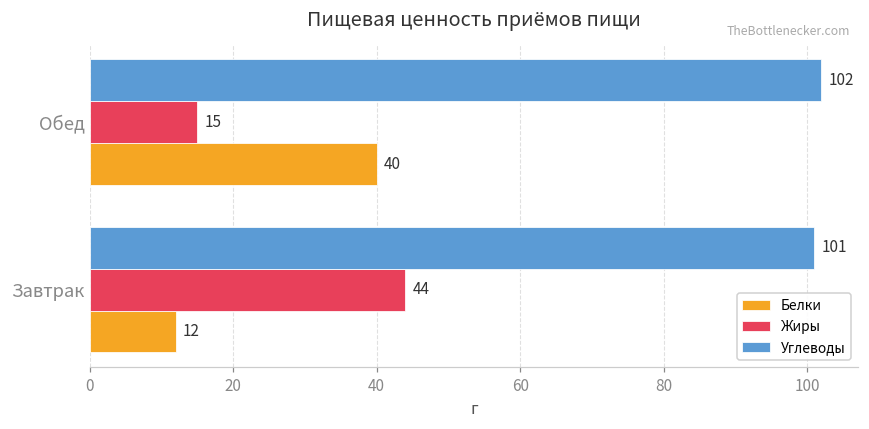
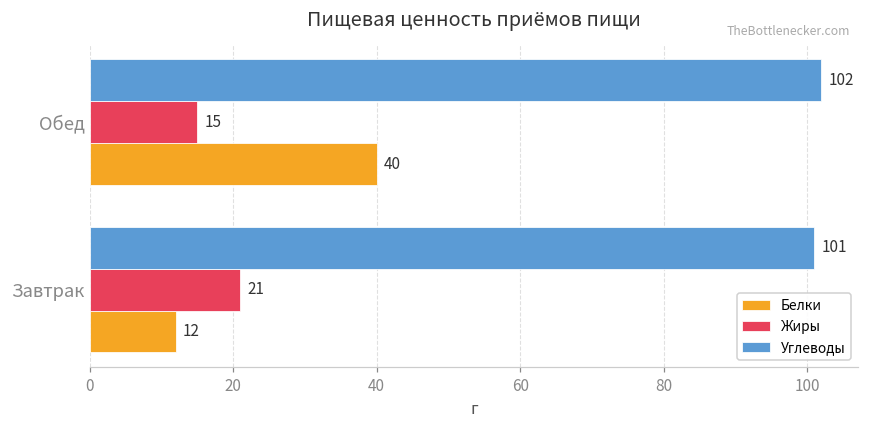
  {
    "Белки": {
      "Обед": 40,
      "Завтрак": 12
    },
    "Жиры": {
      "Обед": 15,
-     "Завтрак": 44
+     "Завтрак": 21
    },
    "Углеводы": {
      "Обед": 102,
      "Завтрак": 101
    }
  }
